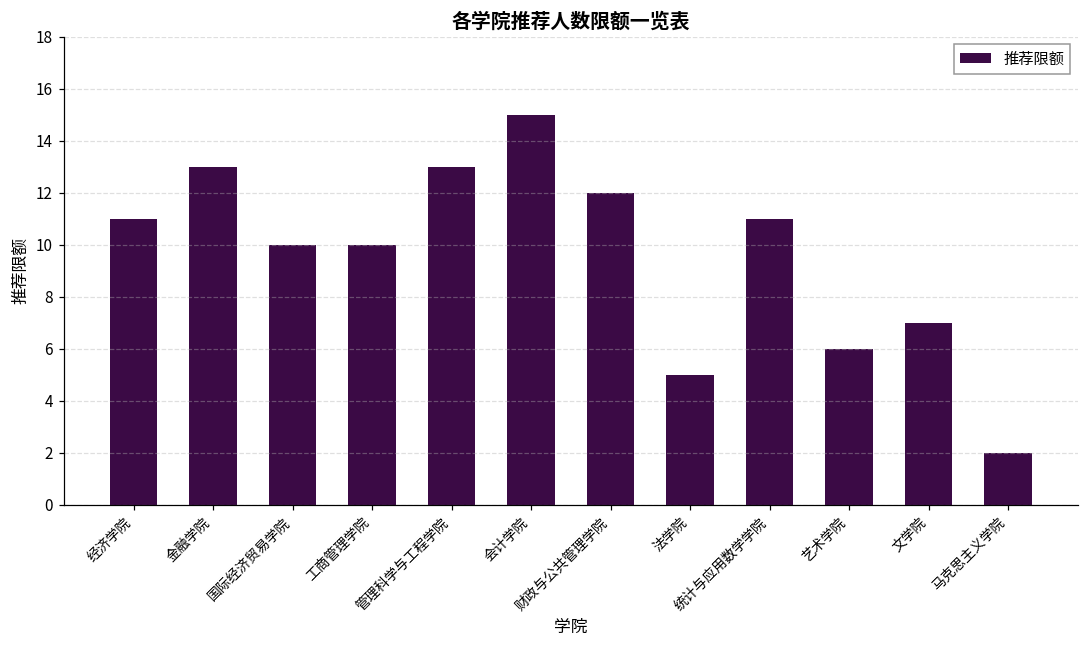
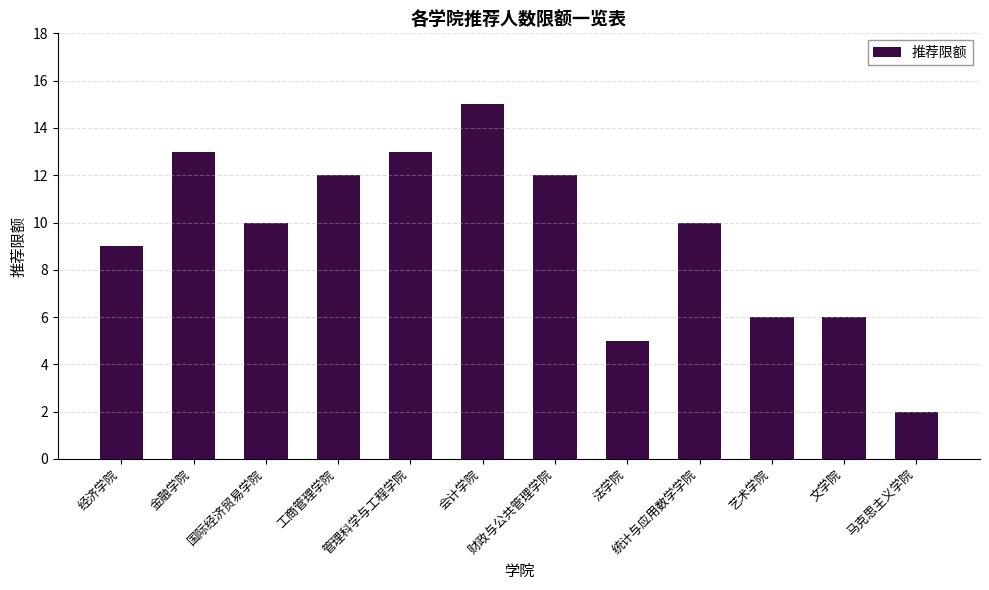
  {
-   "经济学院": 11,
+   "经济学院": 9,
    "金融学院": 13,
    "国际经济贸易学院": 10,
-   "工商管理学院": 10,
+   "工商管理学院": 12,
    "管理科学与工程学院": 13,
    "会计学院": 15,
    "财政与公共管理学院": 12,
    "法学院": 5,
-   "统计与应用数学学院": 11,
+   "统计与应用数学学院": 10,
    "艺术学院": 6,
-   "文学院": 7,
+   "文学院": 6,
    "马克思主义学院": 2
  }
